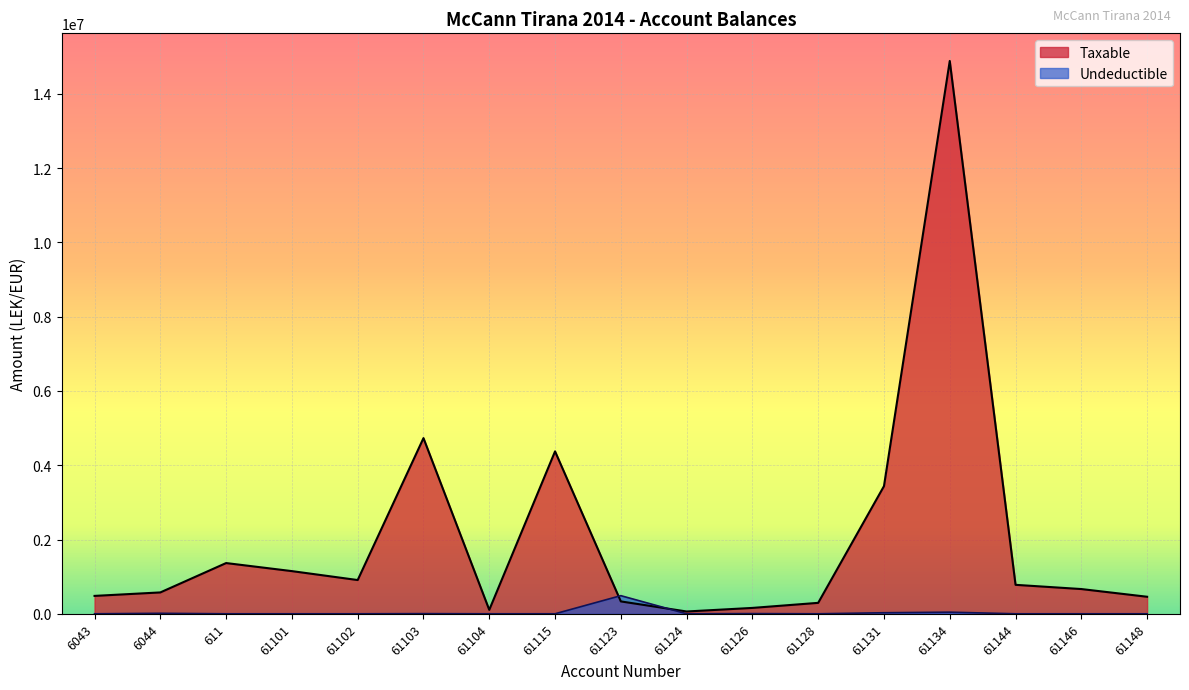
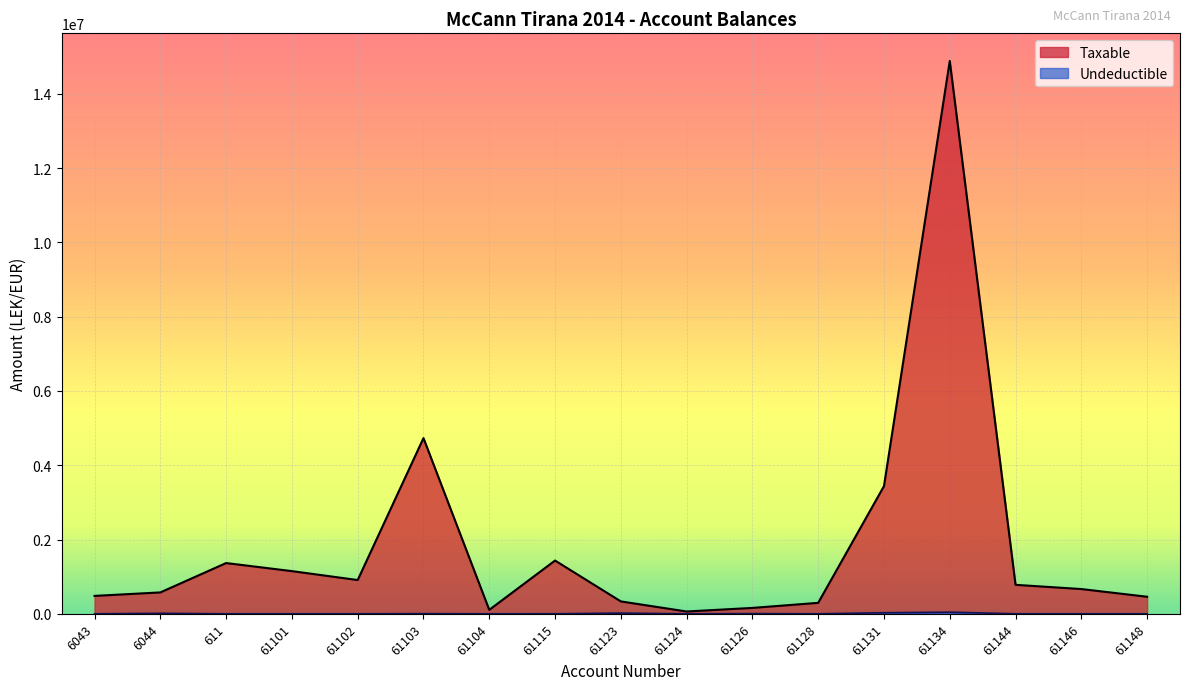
  {
    "Taxable": {
      "6043": 500000,
      "6044": 600000,
      "611": 1400000,
      "61101": 1100000,
      "61102": 900000,
      "61103": 4700000,
      "61104": 100000,
-     "61115": 4400000,
+     "61115": 1400000,
      "61123": 300000,
      "61126": 200000,
      "61128": 300000,
      "61131": 3400000,
      "61134": 14900000,
      "61144": 800000,
      "61146": 700000,
      "61148": 500000
    },
    "Undeductible": {
      "6043": 0,
      "6044": 0,
      "611": 0,
      "61101": 0,
      "61102": 0,
      "61103": 0,
      "61104": 0,
      "61115": 0,
-     "61123": 500000,
+     "61123": 0,
      "61126": 0,
      "61128": 0,
      "61131": 0,
      "61134": 0,
      "61144": 0,
      "61146": 0,
      "61148": 0
    }
  }
